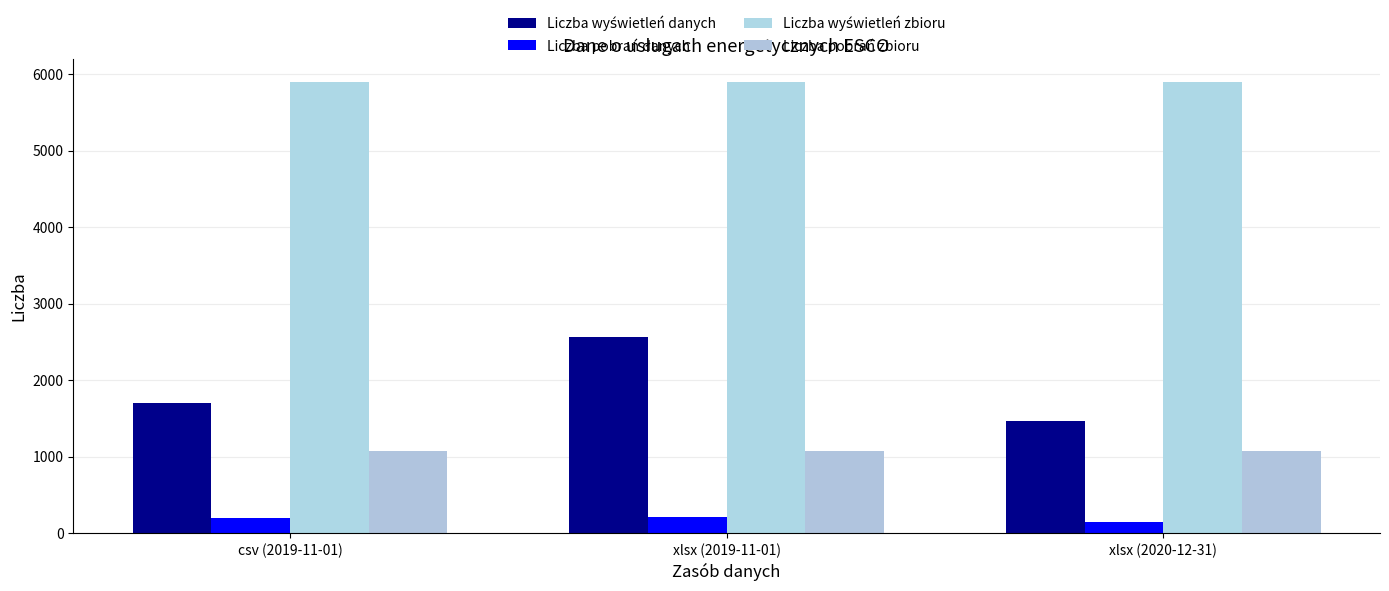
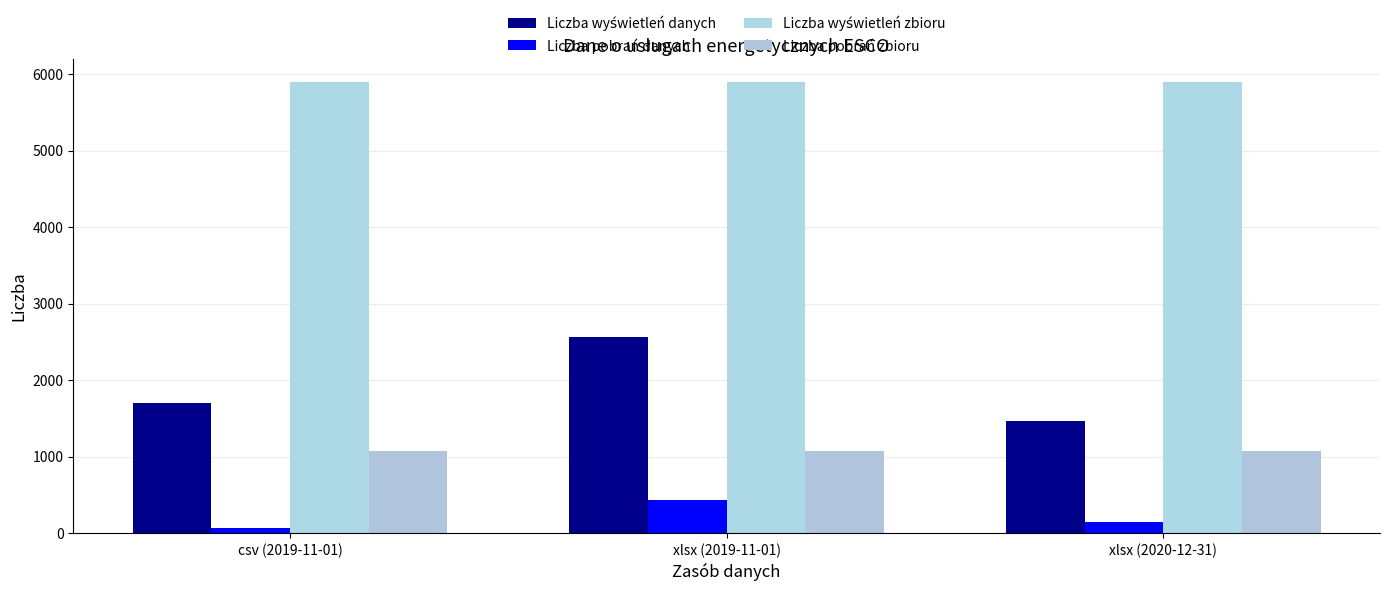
  {
    "Liczba wyświetleń danych": {
      "csv (2019-11-01)": 1700,
      "xlsx (2019-11-01)": 2600,
      "xlsx (2020-12-31)": 1500
    },
    "Liczba pobrań danych": {
-     "csv (2019-11-01)": 200,
-     "xlsx (2019-11-01)": 200,
+     "csv (2019-11-01)": 100,
+     "xlsx (2019-11-01)": 400,
      "xlsx (2020-12-31)": 100
    }
  }
